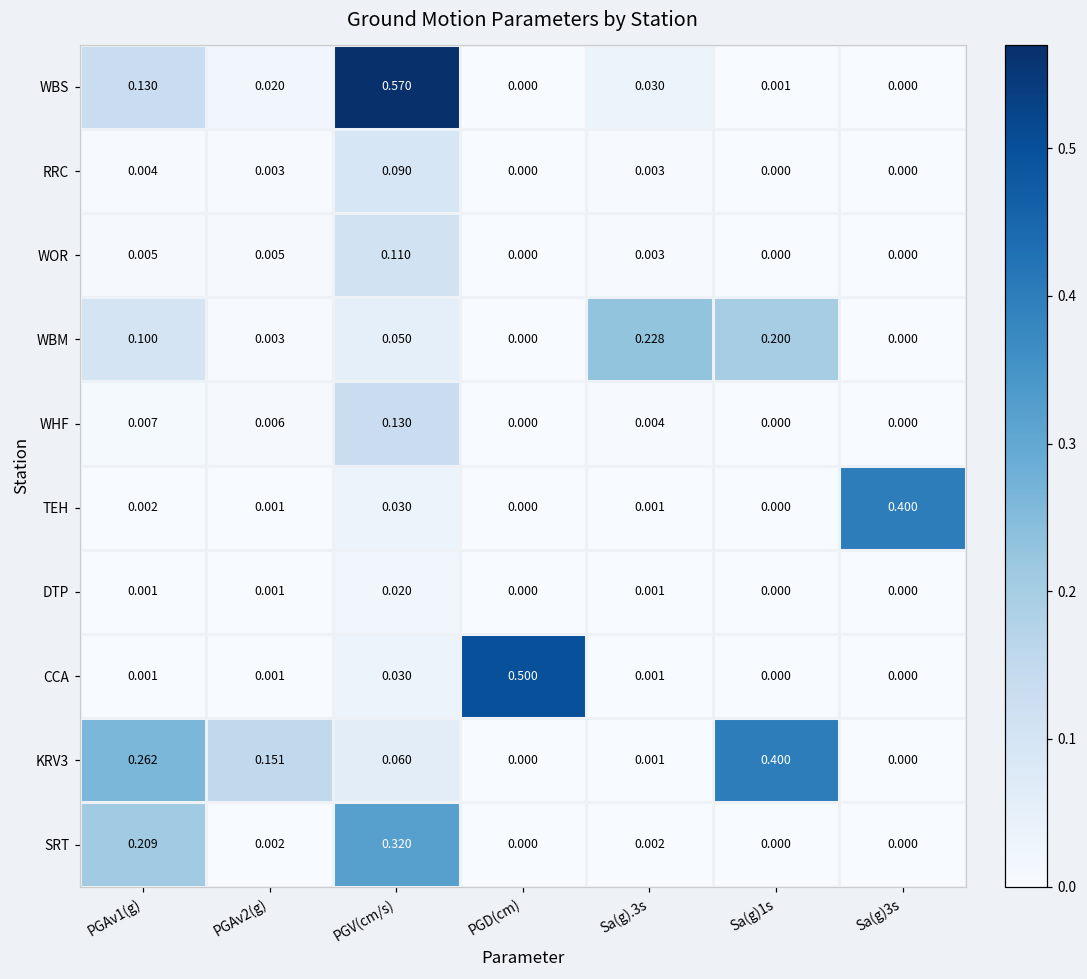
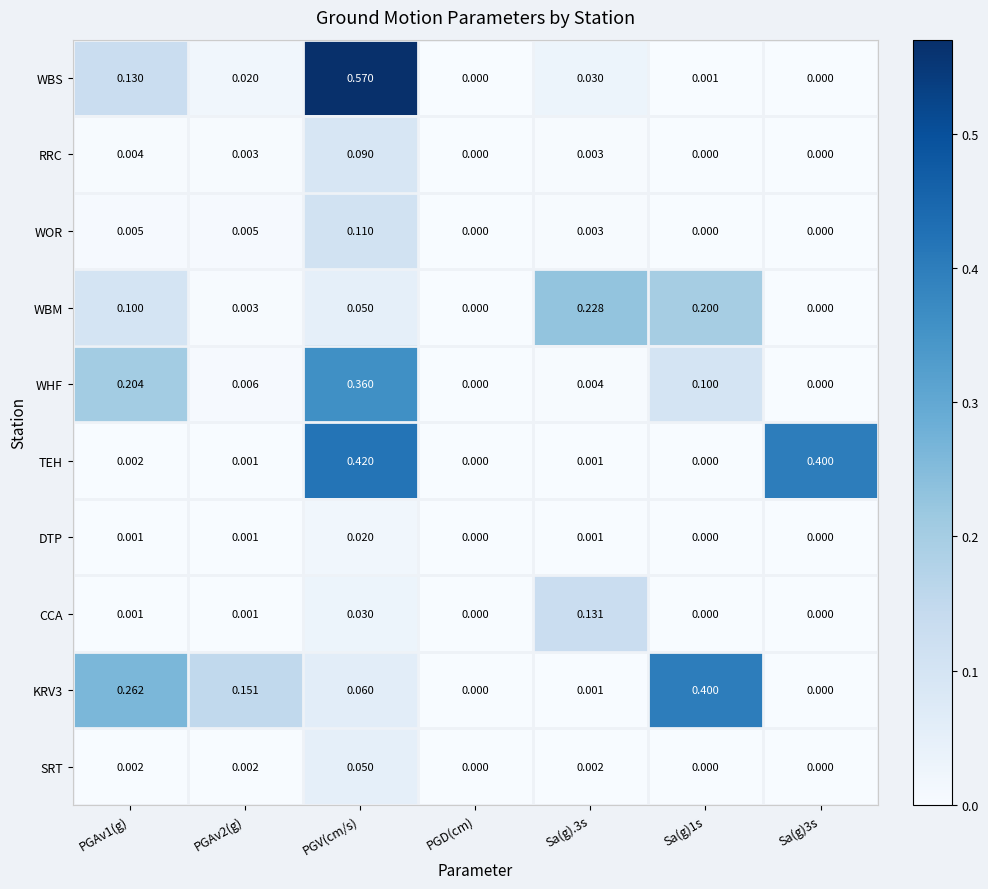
  {
    "WBS": {
      "PGAv1(g)": 0.130,
      "PGAv2(g)": 0.020,
      "PGV(cm/s)": 0.570,
      "PGD(cm)": 0.000,
      "Sa(g).3s": 0.030,
      "Sa(g)1s": 0.001,
      "Sa(g)3s": 0.000
    },
    "RRC": {
      "PGAv1(g)": 0.004,
      "PGAv2(g)": 0.003,
      "PGV(cm/s)": 0.090,
      "PGD(cm)": 0.000,
      "Sa(g).3s": 0.003,
      "Sa(g)1s": 0.000,
      "Sa(g)3s": 0.000
    },
    "WOR": {
      "PGAv1(g)": 0.005,
      "PGAv2(g)": 0.005,
      "PGV(cm/s)": 0.110,
      "PGD(cm)": 0.000,
      "Sa(g).3s": 0.003,
      "Sa(g)1s": 0.000,
      "Sa(g)3s": 0.000
    },
    "WBM": {
      "PGAv1(g)": 0.100,
      "PGAv2(g)": 0.003,
      "PGV(cm/s)": 0.050,
      "PGD(cm)": 0.000,
      "Sa(g).3s": 0.228,
      "Sa(g)1s": 0.200,
      "Sa(g)3s": 0.000
    },
    "WHF": {
-     "PGAv1(g)": 0.007,
+     "PGAv1(g)": 0.204,
      "PGAv2(g)": 0.006,
-     "PGV(cm/s)": 0.130,
+     "PGV(cm/s)": 0.360,
      "PGD(cm)": 0.000,
      "Sa(g).3s": 0.004,
-     "Sa(g)1s": 0.000,
+     "Sa(g)1s": 0.100,
      "Sa(g)3s": 0.000
    },
    "TEH": {
      "PGAv1(g)": 0.002,
      "PGAv2(g)": 0.001,
-     "PGV(cm/s)": 0.030,
+     "PGV(cm/s)": 0.420,
      "PGD(cm)": 0.000,
      "Sa(g).3s": 0.001,
      "Sa(g)1s": 0.000,
      "Sa(g)3s": 0.400
    },
    "DTP": {
      "PGAv1(g)": 0.001,
      "PGAv2(g)": 0.001,
      "PGV(cm/s)": 0.020,
      "PGD(cm)": 0.000,
      "Sa(g).3s": 0.001,
      "Sa(g)1s": 0.000,
      "Sa(g)3s": 0.000
    },
    "CCA": {
      "PGAv1(g)": 0.001,
      "PGAv2(g)": 0.001,
      "PGV(cm/s)": 0.030,
-     "PGD(cm)": 0.500,
-     "Sa(g).3s": 0.001,
+     "PGD(cm)": 0.000,
+     "Sa(g).3s": 0.131,
      "Sa(g)1s": 0.000,
      "Sa(g)3s": 0.000
    },
    "KRV3": {
      "PGAv1(g)": 0.262,
      "PGAv2(g)": 0.151,
      "PGV(cm/s)": 0.060,
      "PGD(cm)": 0.000,
      "Sa(g).3s": 0.001,
      "Sa(g)1s": 0.400,
      "Sa(g)3s": 0.000
    },
    "SRT": {
-     "PGAv1(g)": 0.209,
+     "PGAv1(g)": 0.002,
      "PGAv2(g)": 0.002,
-     "PGV(cm/s)": 0.320,
+     "PGV(cm/s)": 0.050,
      "PGD(cm)": 0.000,
      "Sa(g).3s": 0.002,
      "Sa(g)1s": 0.000,
      "Sa(g)3s": 0.000
    }
  }
